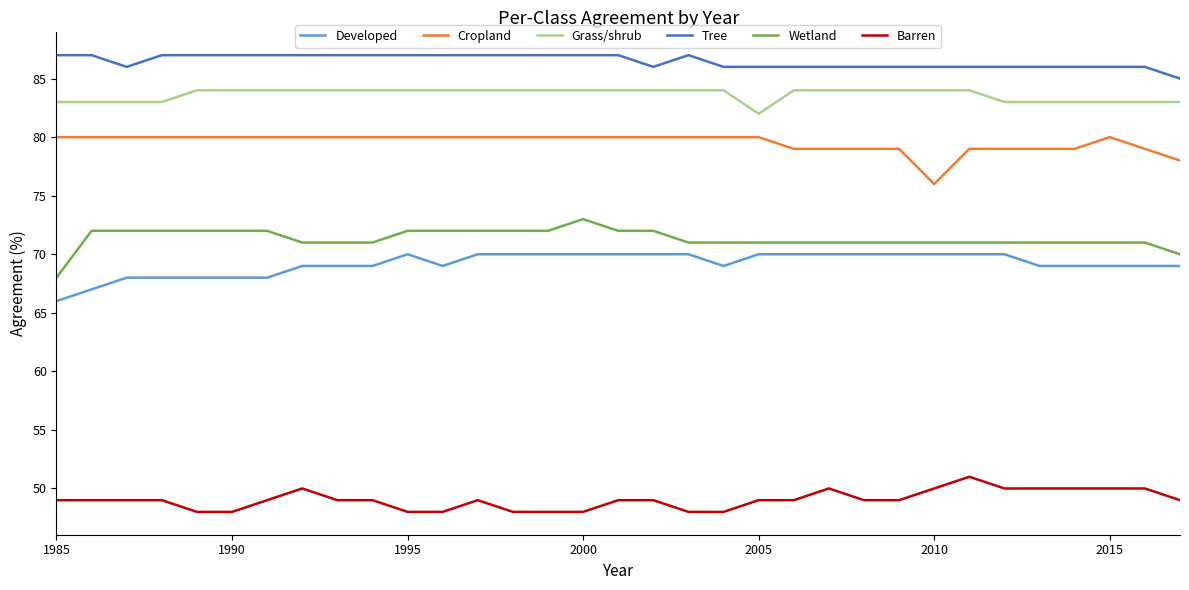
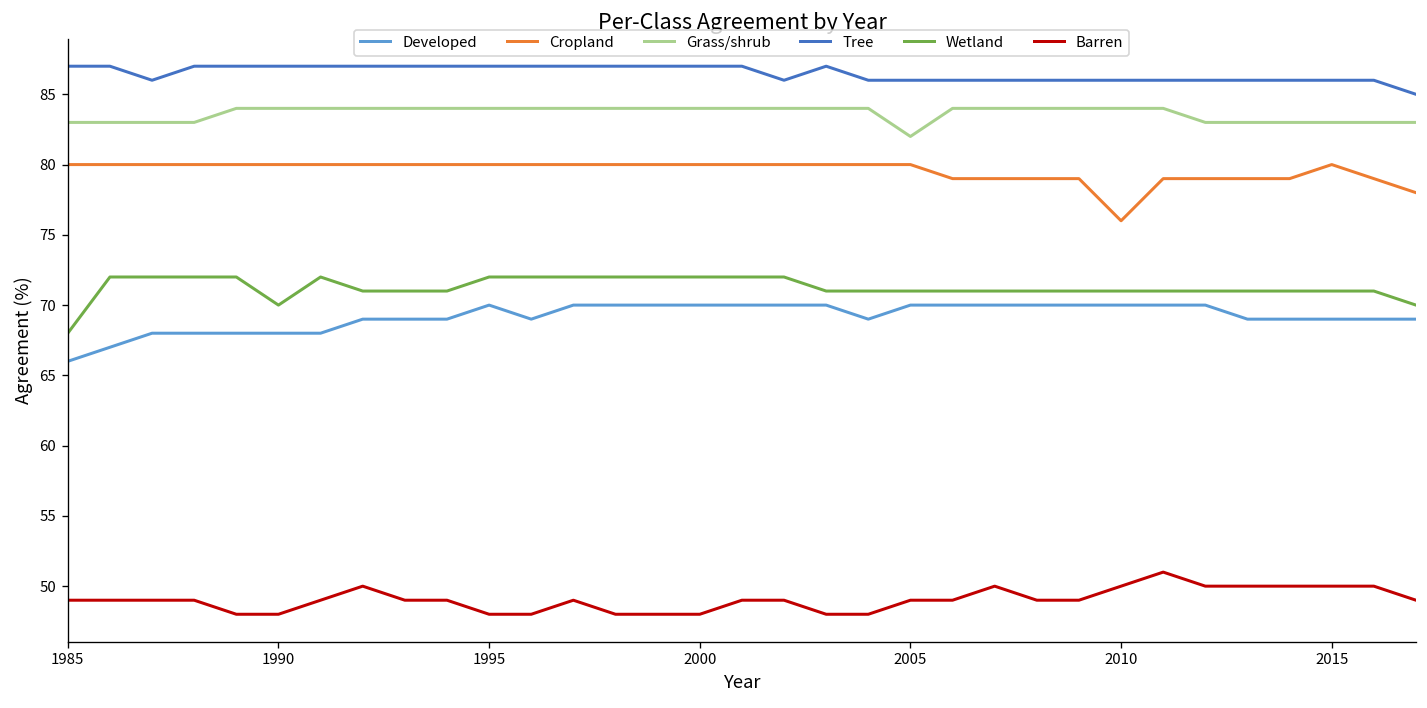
  {
    "Cropland": {
      "1985": 80,
      "1990": 80,
      "1995": 80,
      "2000": 80,
      "2005": 80,
      "2010": 76,
      "2015": 80
    },
    "Grass/shrub": {
      "1985": 83,
      "1990": 84,
      "1995": 84,
      "2000": 84,
      "2005": 82,
      "2010": 84,
      "2015": 83
    },
    "Wetland": {
      "1985": 68,
-     "1990": 72,
+     "1990": 70,
      "1995": 72,
-     "2000": 73,
+     "2000": 72,
      "2005": 71,
      "2010": 71,
      "2015": 71
    },
    "Barren": {
      "1985": 49,
      "1990": 48,
      "1995": 48,
      "2000": 48,
      "2005": 49,
      "2010": 50,
      "2015": 50
    }
  }
